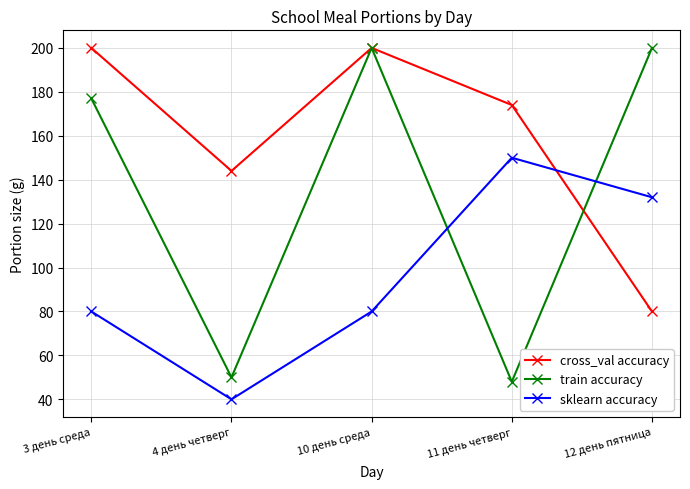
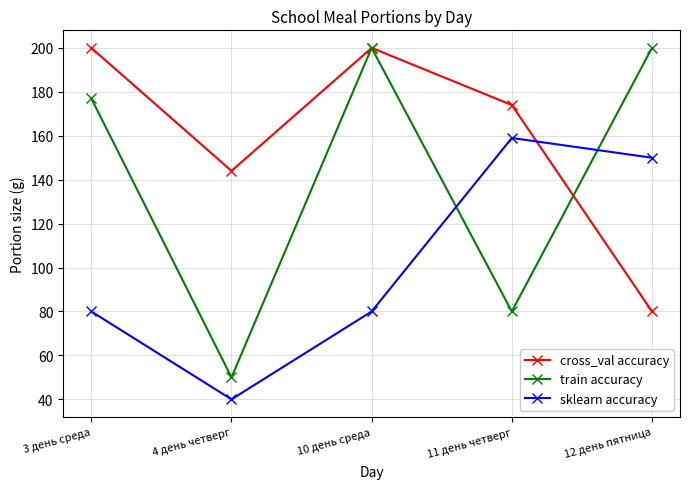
  {
    "cross_val accuracy": {
      "3 день среда": 200,
      "4 день четверг": 144,
      "11 день четверг": 174,
      "12 день пятница": 80
    },
    "train accuracy": {
      "3 день среда": 177,
      "4 день четверг": 50,
-     "11 день четверг": 48,
+     "11 день четверг": 80,
      "12 день пятница": 200
    },
    "sklearn accuracy": {
      "3 день среда": 80,
      "4 день четверг": 40,
      "10 день среда": 80,
-     "11 день четверг": 150,
-     "12 день пятница": 132
+     "11 день четверг": 159,
+     "12 день пятница": 150
    }
  }
